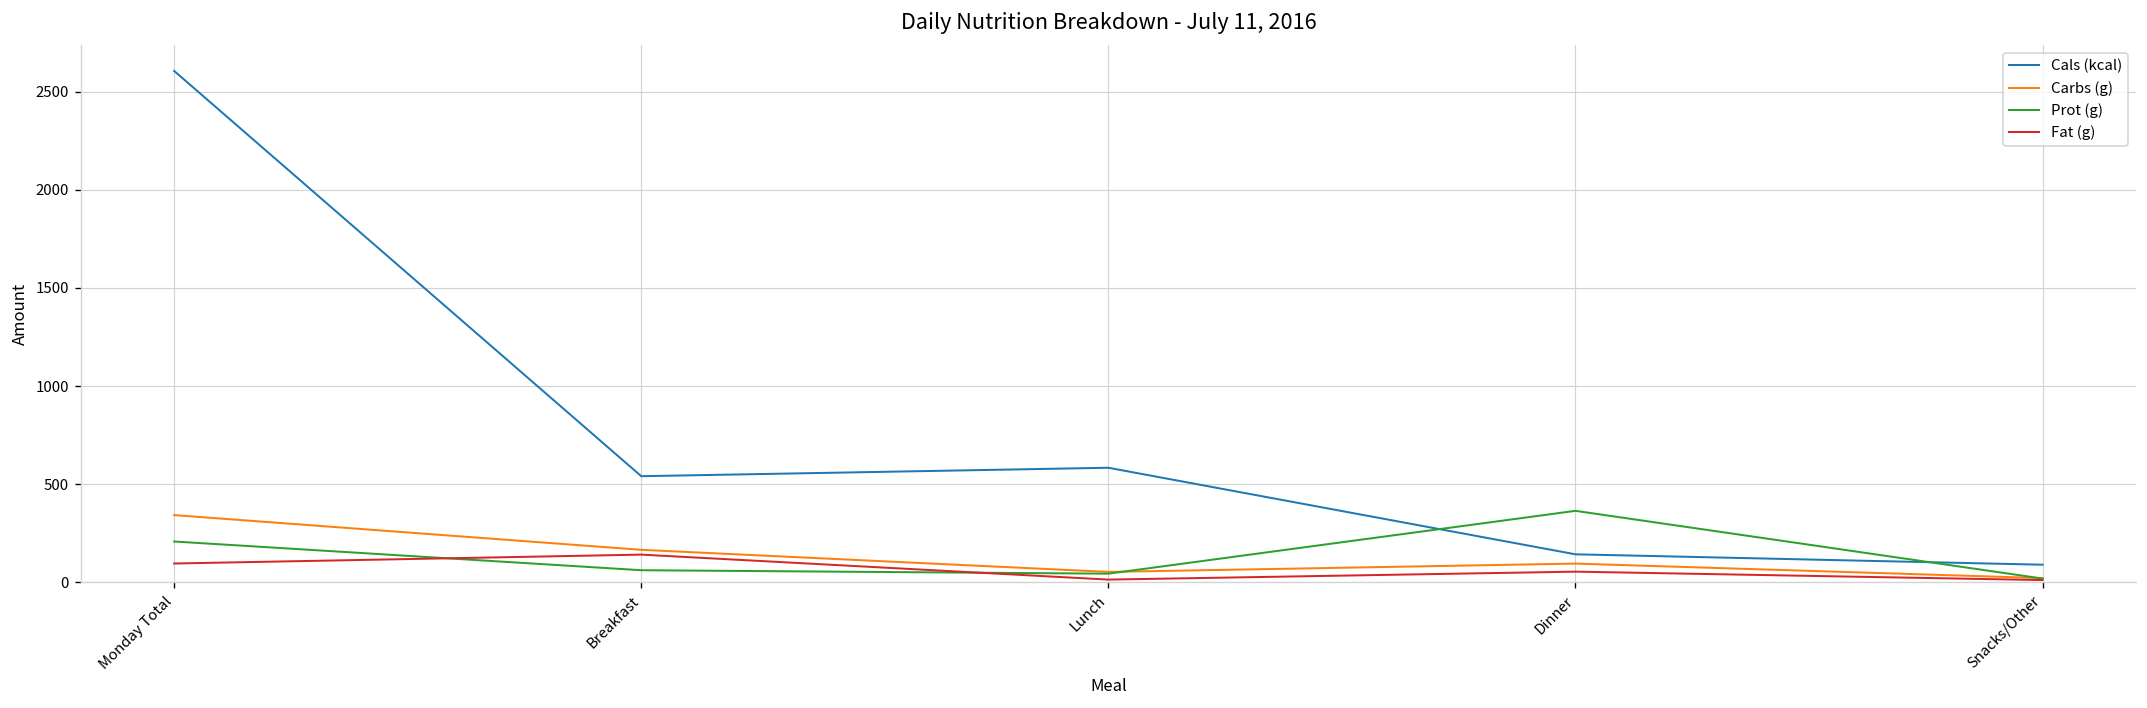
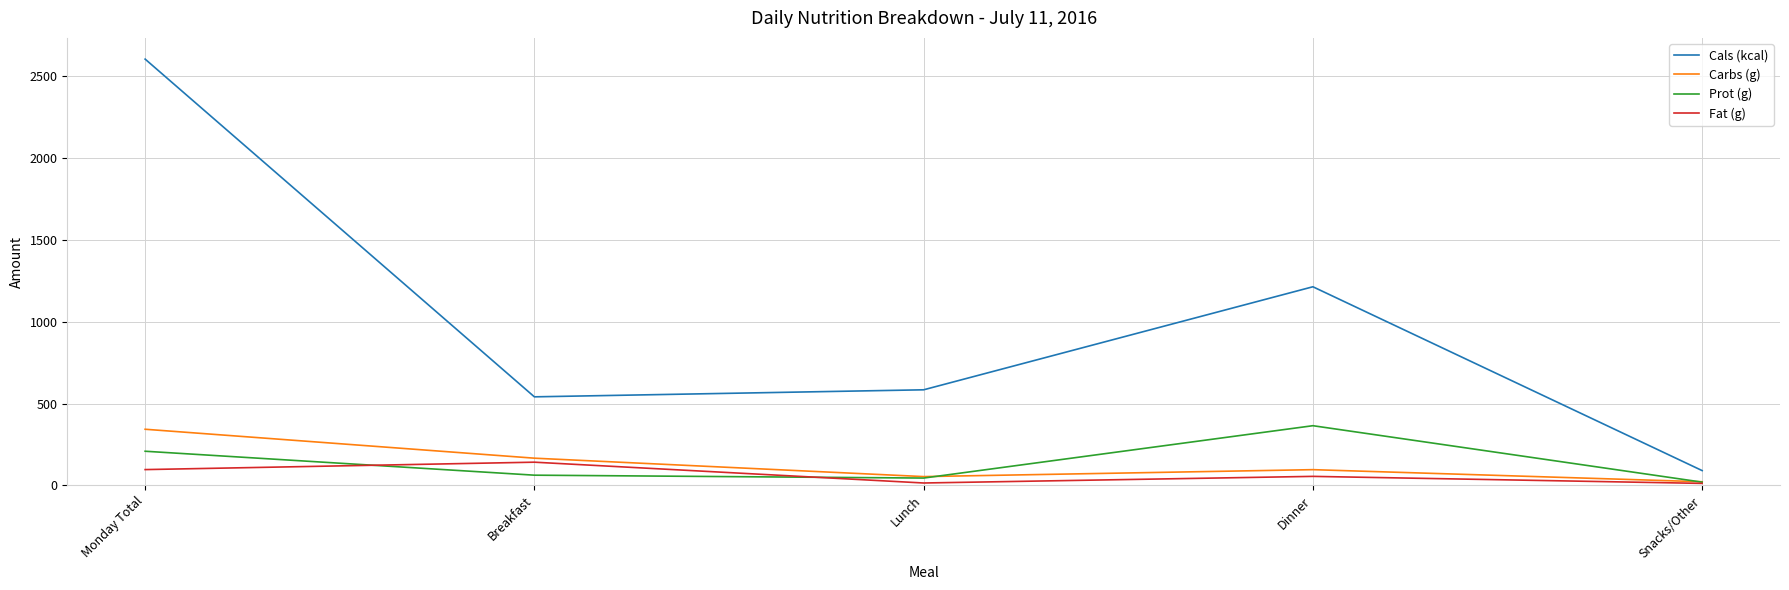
  {
    "Cals (kcal)": {
      "Monday Total": 2610,
      "Breakfast": 540,
      "Lunch": 580,
-     "Dinner": 140,
+     "Dinner": 1210,
      "Snacks/Other": 90
    },
    "Carbs (g)": {
      "Monday Total": 340,
      "Breakfast": 170,
      "Dinner": 100
    },
    "Prot (g)": {
      "Monday Total": 210,
      "Breakfast": 60,
      "Dinner": 360
    },
    "Fat (g)": {
      "Monday Total": 100,
      "Breakfast": 140,
      "Lunch": 10,
      "Dinner": 50
    }
  }
